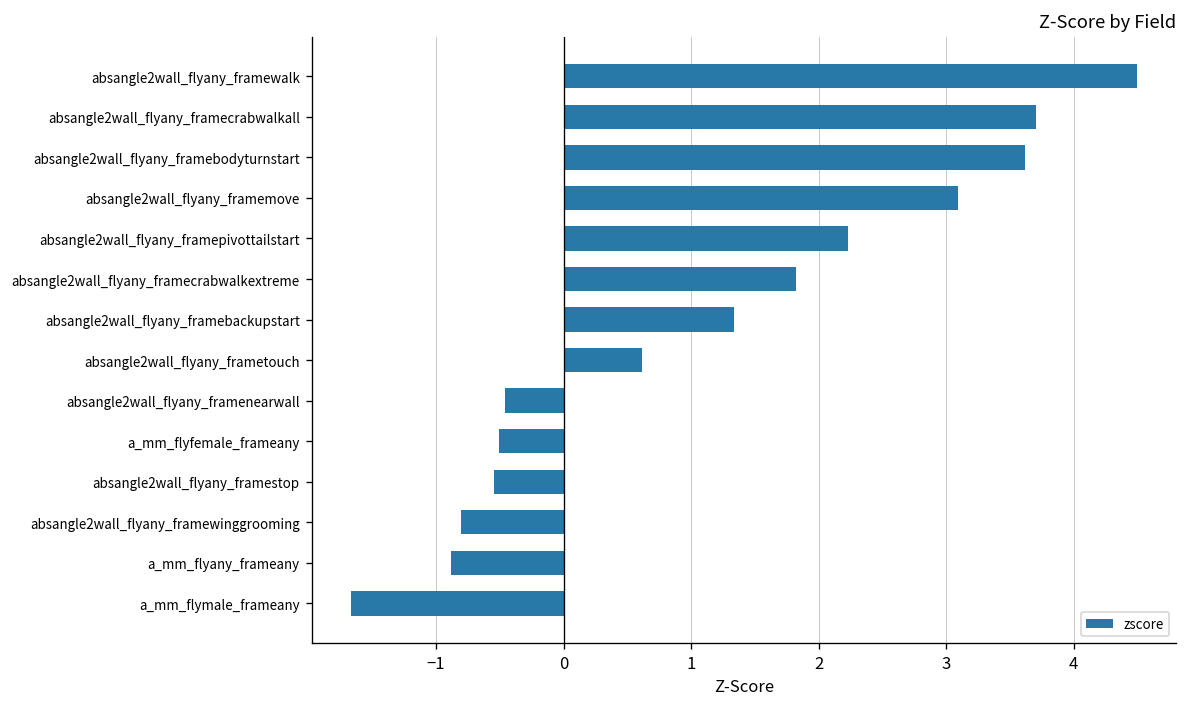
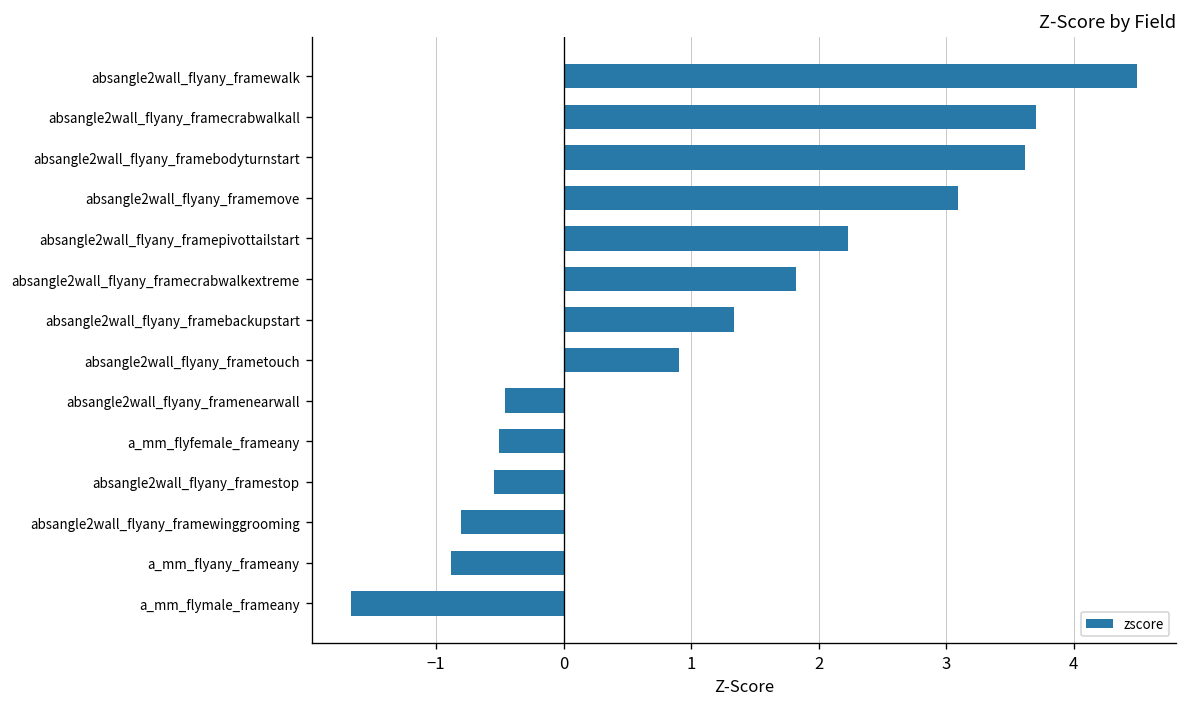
  {
    "absangle2wall_flyany_framewalk": 4.49,
    "absangle2wall_flyany_framecrabwalkall": 3.70,
    "absangle2wall_flyany_framebodyturnstart": 3.62,
    "absangle2wall_flyany_framemove": 3.10,
    "absangle2wall_flyany_framepivottailstart": 2.23,
    "absangle2wall_flyany_framecrabwalkextreme": 1.82,
    "absangle2wall_flyany_framebackupstart": 1.33,
-   "absangle2wall_flyany_frametouch": 0.62,
+   "absangle2wall_flyany_frametouch": 0.90,
    "absangle2wall_flyany_framenearwall": -0.46,
    "a_mm_flyfemale_frameany": -0.50,
    "absangle2wall_flyany_framestop": -0.54,
    "absangle2wall_flyany_framewinggrooming": -0.80,
    "a_mm_flyany_frameany": -0.88,
    "a_mm_flymale_frameany": -1.67
  }
